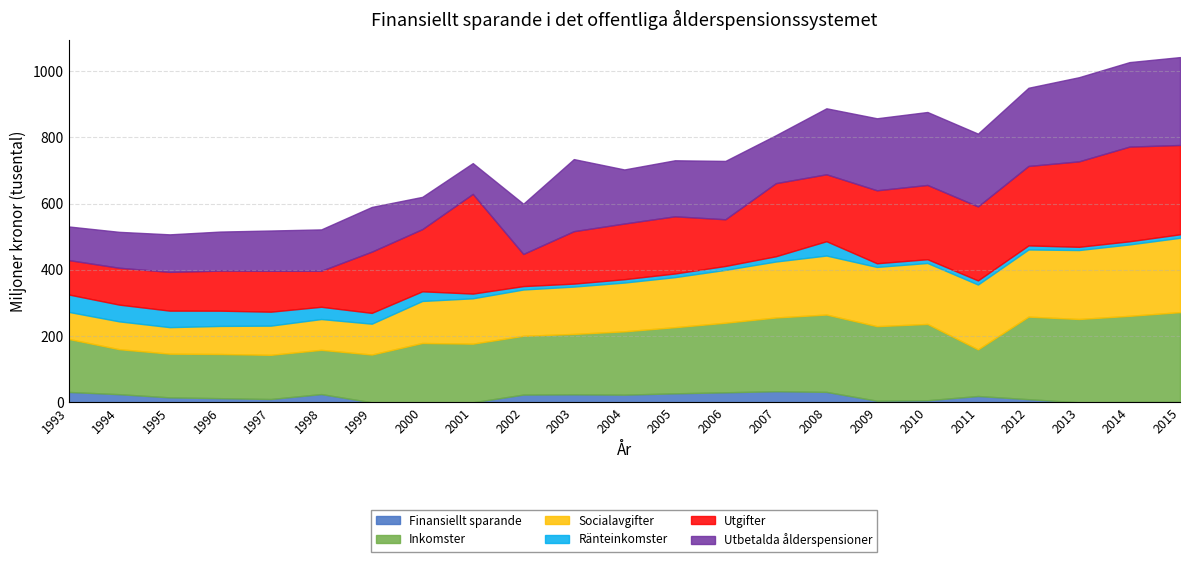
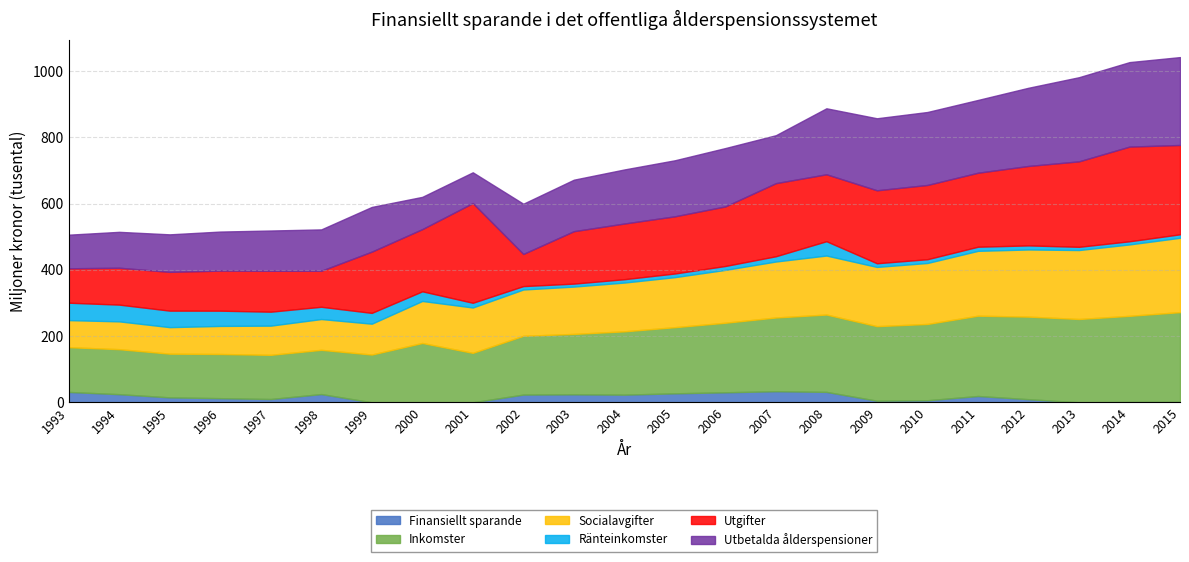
  {
    "Finansiellt sparande": {
      "1993": 30,
      "1994": 20,
      "1995": 10,
      "1996": 10,
      "1997": 10,
      "1998": 20,
      "1999": 0,
      "2000": 0,
      "2001": 0,
      "2002": 20,
      "2003": 20,
      "2004": 20,
      "2005": 30,
      "2006": 30,
      "2007": 30,
      "2008": 30,
      "2011": 20,
      "2012": 10,
      "2013": 0
    },
    "Inkomster": {
-     "1993": 160,
+     "1993": 140,
      "1994": 140,
      "1995": 130,
      "1996": 130,
      "1997": 130,
      "1998": 130,
      "1999": 140,
      "2000": 180,
-     "2001": 180,
+     "2001": 150,
      "2002": 180,
      "2003": 180,
      "2004": 190,
      "2005": 200,
      "2006": 210,
      "2007": 220,
      "2008": 230,
      "2009": 230,
      "2010": 230,
-     "2011": 140,
+     "2011": 240,
      "2012": 250,
      "2013": 250,
      "2014": 260,
      "2015": 270
    },
    "Socialavgifter": {
      "1993": 80,
      "1994": 80,
      "1995": 80,
      "1996": 80,
      "1997": 90,
      "1998": 90,
      "1999": 90,
      "2000": 130,
      "2001": 140,
      "2002": 140,
      "2003": 140,
      "2004": 150,
      "2005": 150,
      "2006": 160,
      "2007": 170,
      "2008": 180,
      "2009": 180,
      "2010": 180,
      "2011": 200,
      "2012": 200,
      "2013": 210,
      "2014": 220,
      "2015": 220
    },
    "Ränteinkomster": {
      "1993": 50,
      "1994": 50,
      "1995": 50,
      "1996": 50,
      "1997": 40,
      "1998": 40,
      "1999": 30,
      "2000": 30,
      "2001": 10,
      "2002": 10,
      "2003": 10,
      "2004": 10,
      "2005": 10,
      "2006": 10,
      "2007": 20,
      "2008": 40,
      "2009": 10,
      "2010": 10,
      "2011": 10,
      "2012": 10,
      "2013": 10,
      "2014": 10,
      "2015": 10
    },
    "Utgifter": {
      "1993": 100,
      "1994": 110,
      "1995": 120,
      "1996": 120,
      "1997": 120,
      "1998": 110,
      "1999": 180,
      "2000": 190,
      "2001": 300,
      "2002": 100,
      "2003": 160,
      "2004": 170,
      "2005": 170,
-     "2006": 140,
+     "2006": 180,
      "2007": 220,
      "2008": 200,
      "2009": 220,
      "2010": 220,
      "2011": 220,
      "2012": 240,
      "2013": 260,
      "2014": 290,
      "2015": 270
    },
    "Utbetalda ålderspensioner": {
      "1993": 100,
      "1994": 110,
      "1995": 110,
      "1996": 120,
      "1997": 120,
      "1998": 120,
      "1999": 130,
      "2000": 100,
      "2001": 90,
      "2002": 150,
-     "2003": 220,
+     "2003": 160,
      "2004": 160,
      "2005": 170,
      "2006": 180,
      "2007": 140,
      "2008": 200,
      "2009": 220,
      "2010": 220,
      "2011": 220,
      "2012": 240,
      "2013": 250,
      "2014": 260,
      "2015": 270
    }
  }
